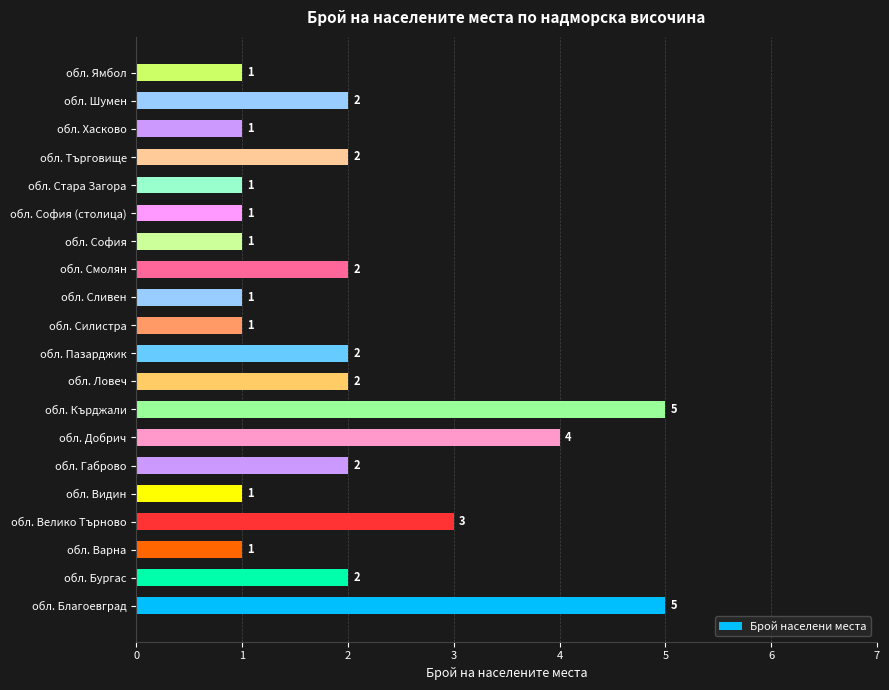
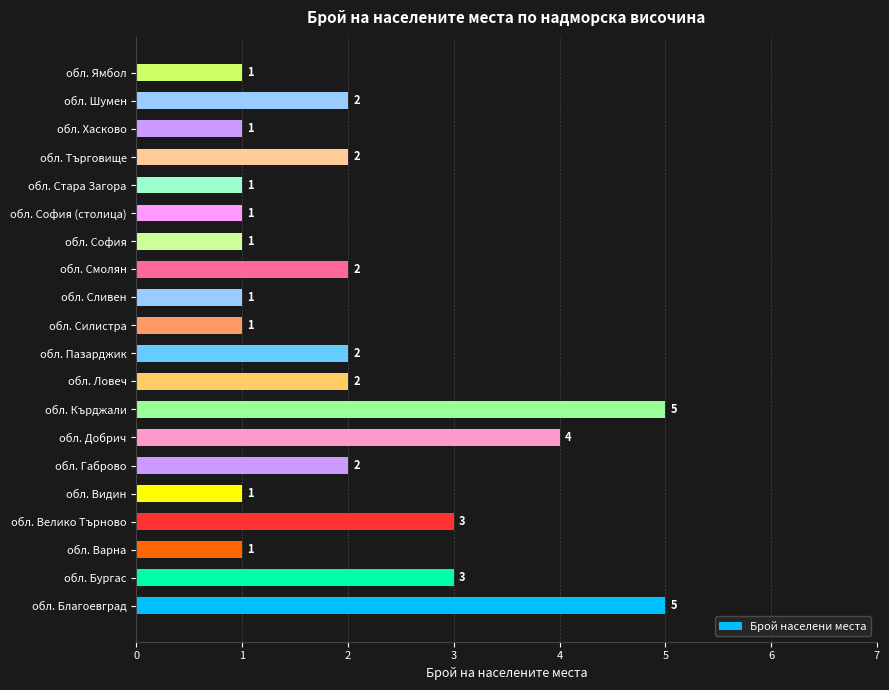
  {
    "обл. Ямбол": 1,
    "обл. Шумен": 2,
    "обл. Хасково": 1,
    "обл. Търговище": 2,
    "обл. Стара Загора": 1,
    "обл. София (столица)": 1,
    "обл. София": 1,
    "обл. Смолян": 2,
    "обл. Сливен": 1,
    "обл. Силистра": 1,
    "обл. Пазарджик": 2,
    "обл. Ловеч": 2,
    "обл. Кърджали": 5,
    "обл. Добрич": 4,
    "обл. Габрово": 2,
    "обл. Видин": 1,
    "обл. Велико Търново": 3,
    "обл. Варна": 1,
-   "обл. Бургас": 2,
+   "обл. Бургас": 3,
    "обл. Благоевград": 5
  }
